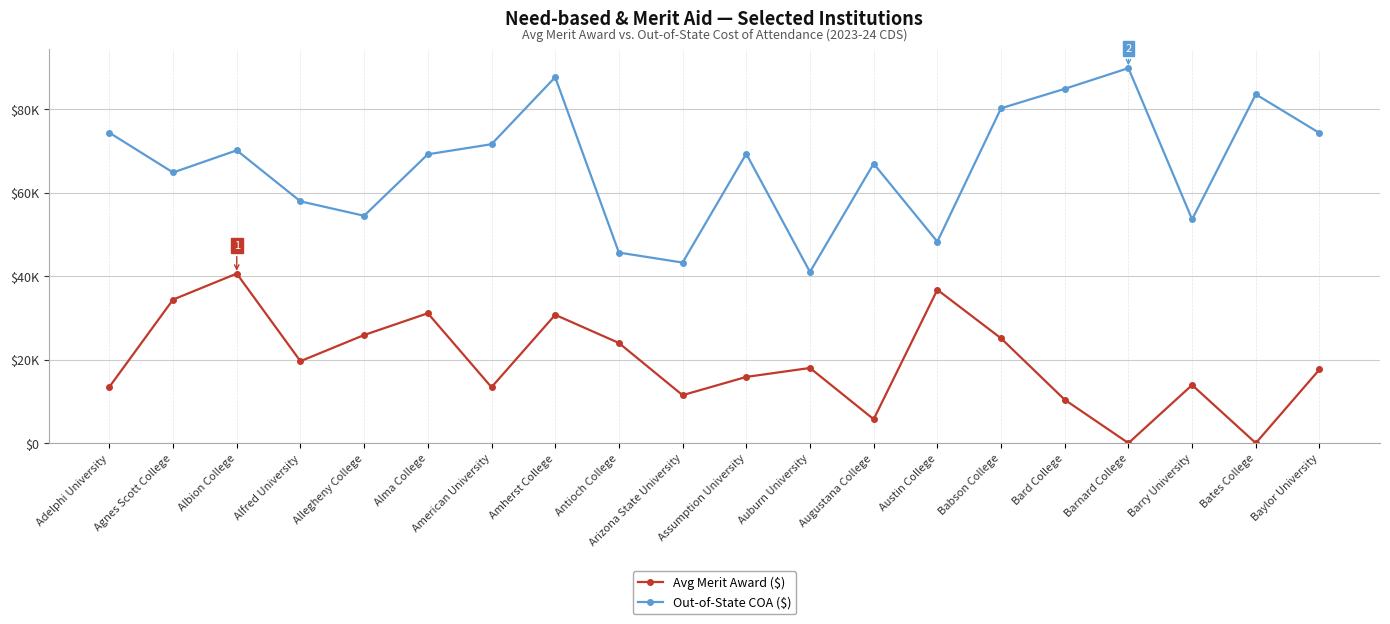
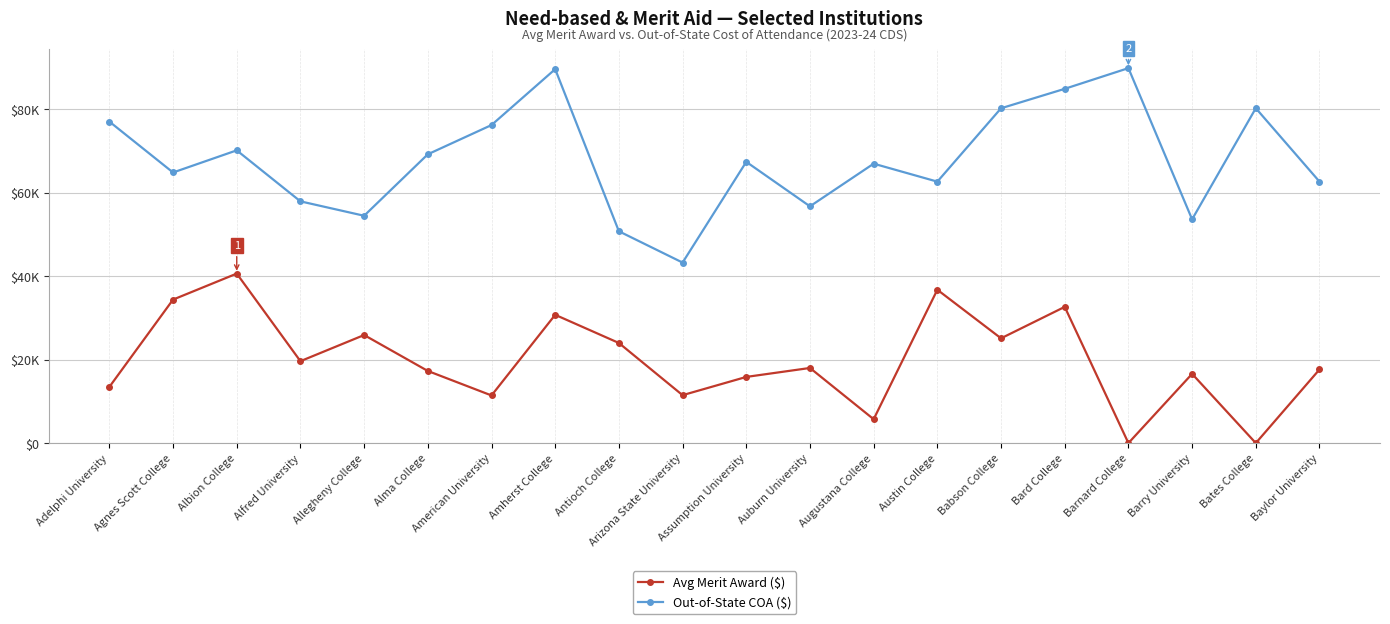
  {
    "Avg Merit Award ($)": {
      "Adelphi University": "$13000",
      "Agnes Scott College": "$34000",
      "Alfred University": "$20000",
      "Allegheny College": "$26000",
-     "Alma College": "$31000",
-     "American University": "$13000",
+     "Alma College": "$17000",
+     "American University": "$11000",
      "Amherst College": "$31000",
      "Antioch College": "$24000",
      "Arizona State University": "$11000",
      "Assumption University": "$16000",
      "Auburn University": "$18000",
      "Augustana College": "$6000",
      "Austin College": "$37000",
      "Babson College": "$25000",
-     "Bard College": "$10000",
+     "Bard College": "$33000",
      "Barnard College": "$0",
-     "Barry University": "$14000",
+     "Barry University": "$17000",
      "Bates College": "$0",
      "Baylor University": "$18000"
    },
    "Out-of-State COA ($)": {
-     "Adelphi University": "$74000",
+     "Adelphi University": "$77000",
      "Agnes Scott College": "$65000",
      "Albion College": "$70000",
      "Alfred University": "$58000",
      "Allegheny College": "$54000",
      "Alma College": "$69000",
-     "American University": "$72000",
-     "Amherst College": "$88000",
-     "Antioch College": "$46000",
+     "American University": "$76000",
+     "Amherst College": "$90000",
+     "Antioch College": "$51000",
      "Arizona State University": "$43000",
-     "Assumption University": "$69000",
-     "Auburn University": "$41000",
+     "Assumption University": "$67000",
+     "Auburn University": "$57000",
      "Augustana College": "$67000",
-     "Austin College": "$48000",
+     "Austin College": "$63000",
      "Babson College": "$80000",
      "Bard College": "$85000",
      "Barry University": "$54000",
-     "Bates College": "$84000",
-     "Baylor University": "$74000"
+     "Bates College": "$80000",
+     "Baylor University": "$63000"
    }
  }
